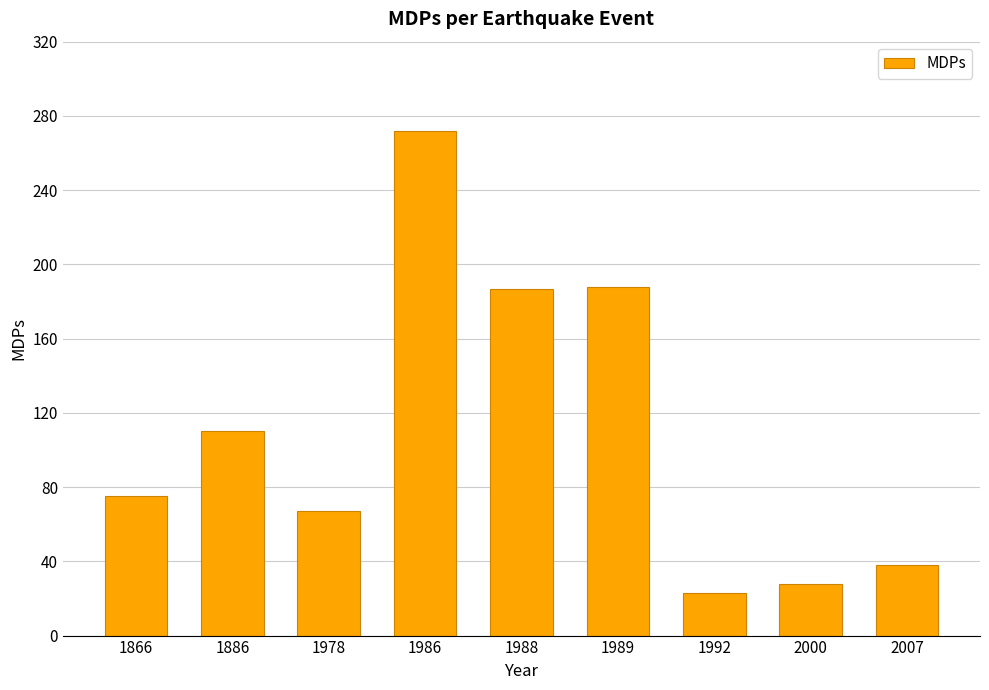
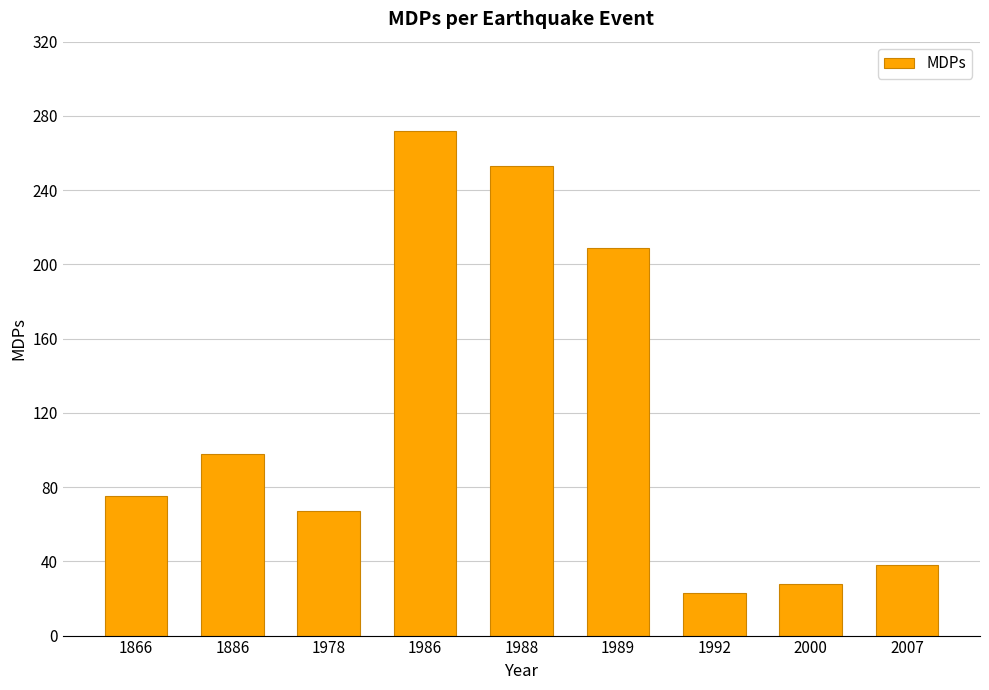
  {
    "1866": 75,
-   "1886": 110,
+   "1886": 98,
    "1978": 67,
    "1986": 272,
-   "1988": 187,
-   "1989": 188,
+   "1988": 253,
+   "1989": 209,
    "1992": 23,
    "2000": 28,
    "2007": 38
  }
